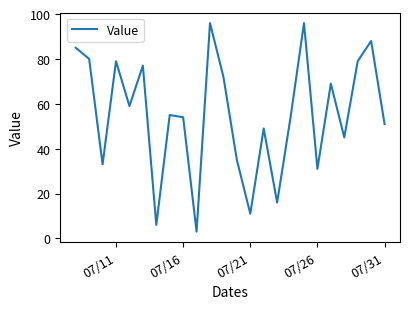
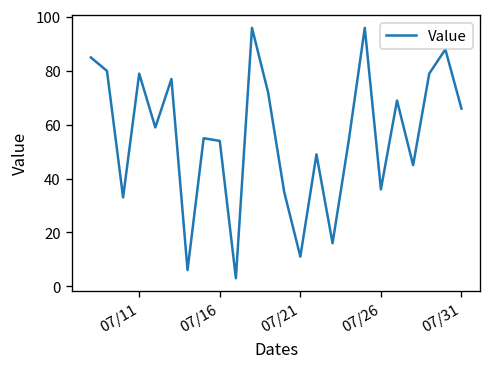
  {
    "07/11": 79,
    "07/16": 54,
    "07/21": 11,
-   "07/26": 31,
-   "07/31": 51
+   "07/26": 36,
+   "07/31": 66
  }
